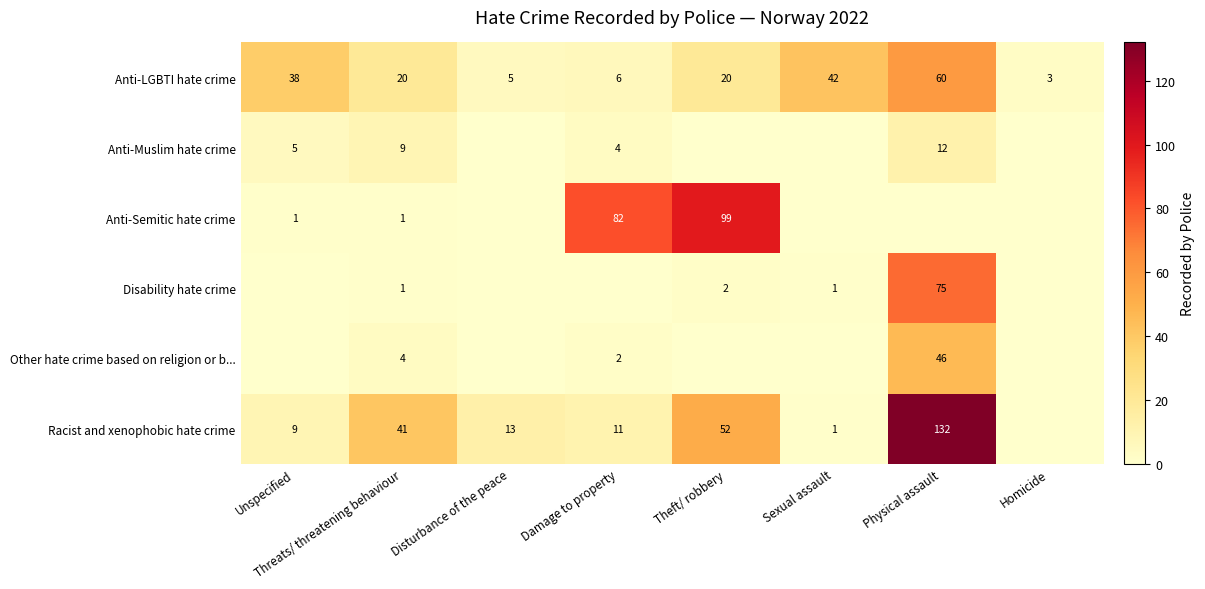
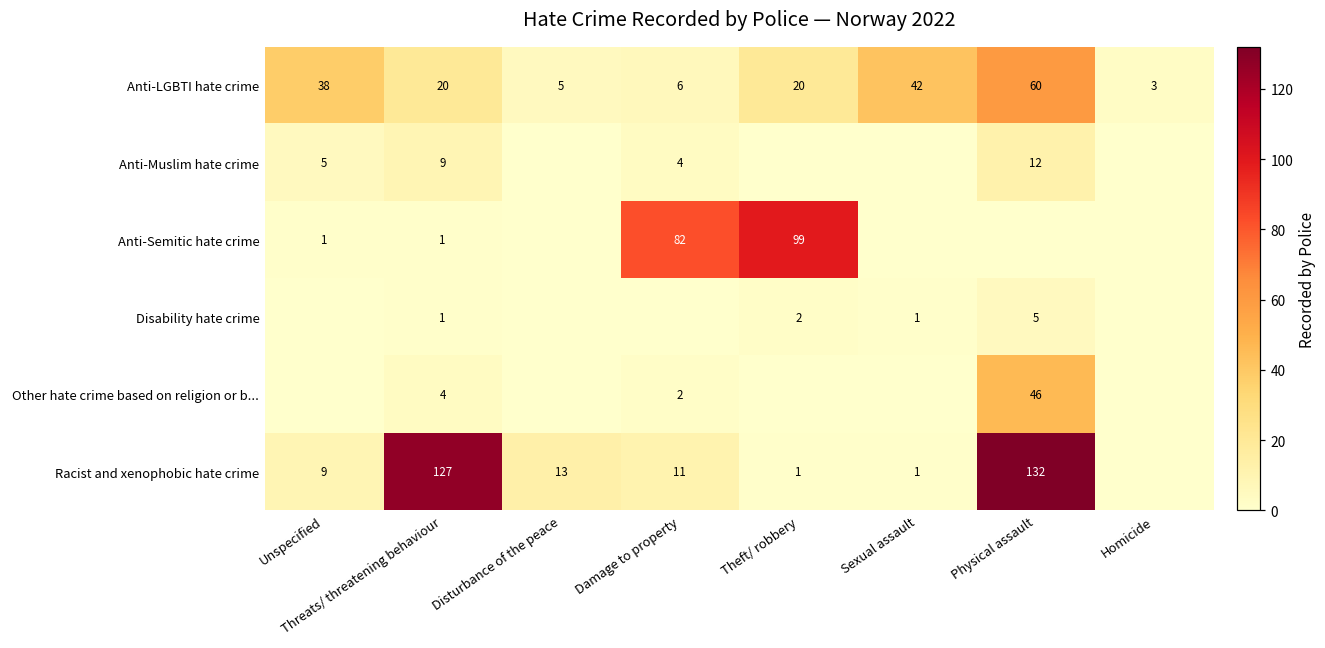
  {
    "Anti-LGBTI hate crime": {
      "Unspecified": 38,
      "Threats/ threatening behaviour": 20,
      "Disturbance of the peace": 5,
      "Damage to property": 6,
      "Theft/ robbery": 20,
      "Sexual assault": 42,
      "Physical assault": 60,
      "Homicide": 3
    },
    "Anti-Muslim hate crime": {
      "Unspecified": 5,
      "Threats/ threatening behaviour": 9,
      "Damage to property": 4,
      "Physical assault": 12
    },
    "Anti-Semitic hate crime": {
      "Unspecified": 1,
      "Threats/ threatening behaviour": 1,
      "Damage to property": 82,
      "Theft/ robbery": 99
    },
    "Disability hate crime": {
      "Threats/ threatening behaviour": 1,
      "Theft/ robbery": 2,
      "Sexual assault": 1,
-     "Physical assault": 75
+     "Physical assault": 5
    },
    "Other hate crime based on religion or b...": {
      "Threats/ threatening behaviour": 4,
      "Damage to property": 2,
      "Physical assault": 46
    },
    "Racist and xenophobic hate crime": {
      "Unspecified": 9,
-     "Threats/ threatening behaviour": 41,
+     "Threats/ threatening behaviour": 127,
      "Disturbance of the peace": 13,
      "Damage to property": 11,
-     "Theft/ robbery": 52,
+     "Theft/ robbery": 1,
      "Sexual assault": 1,
      "Physical assault": 132
    }
  }
